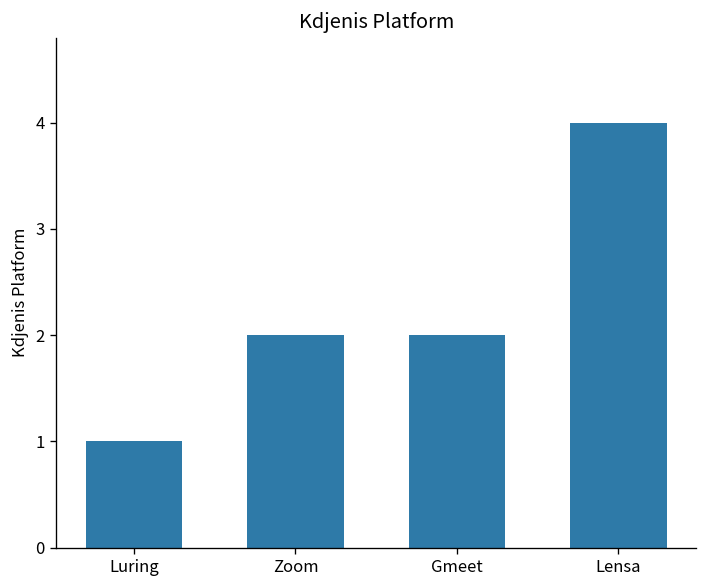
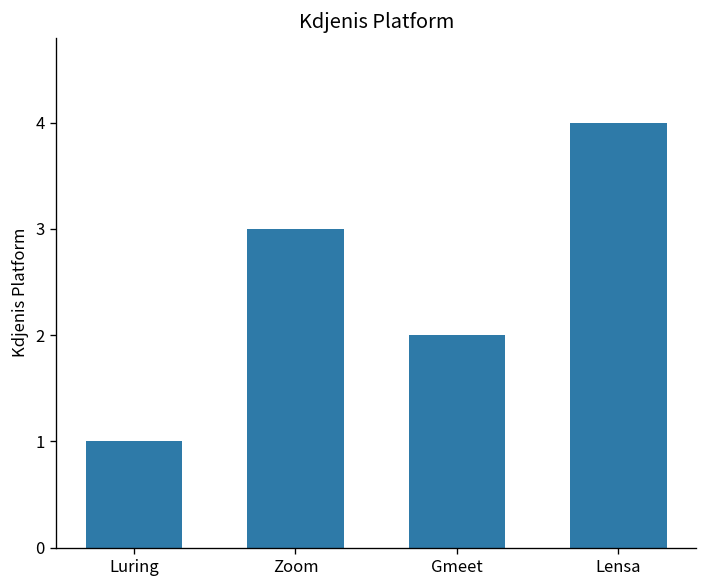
  {
    "Luring": 1,
-   "Zoom": 2,
+   "Zoom": 3,
    "Gmeet": 2,
    "Lensa": 4
  }
